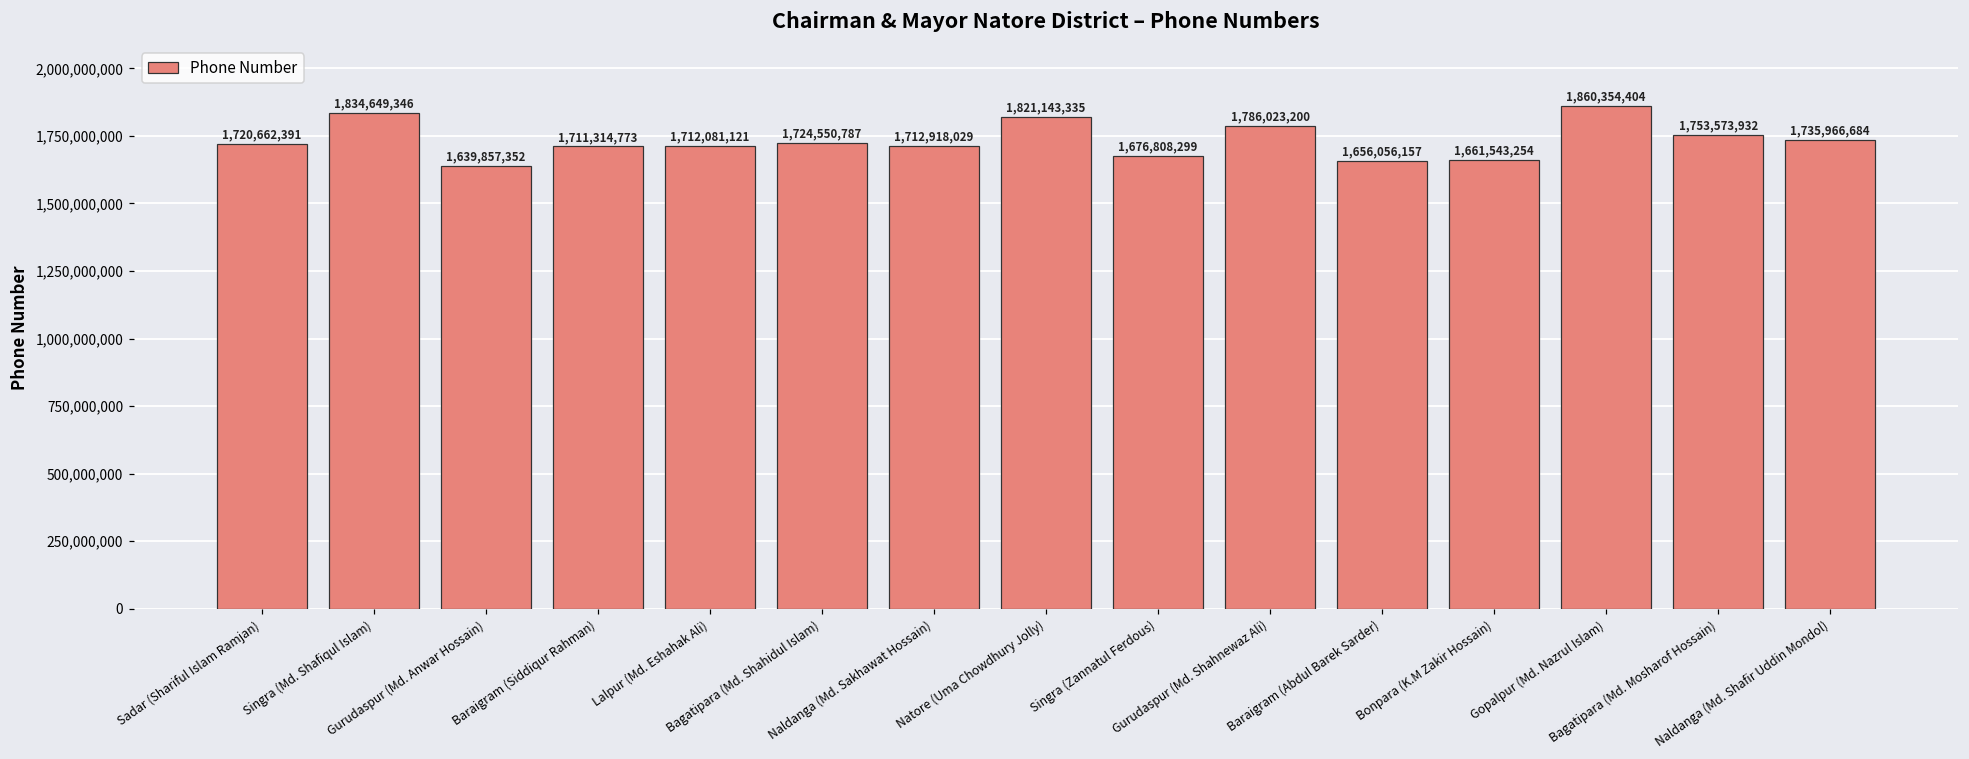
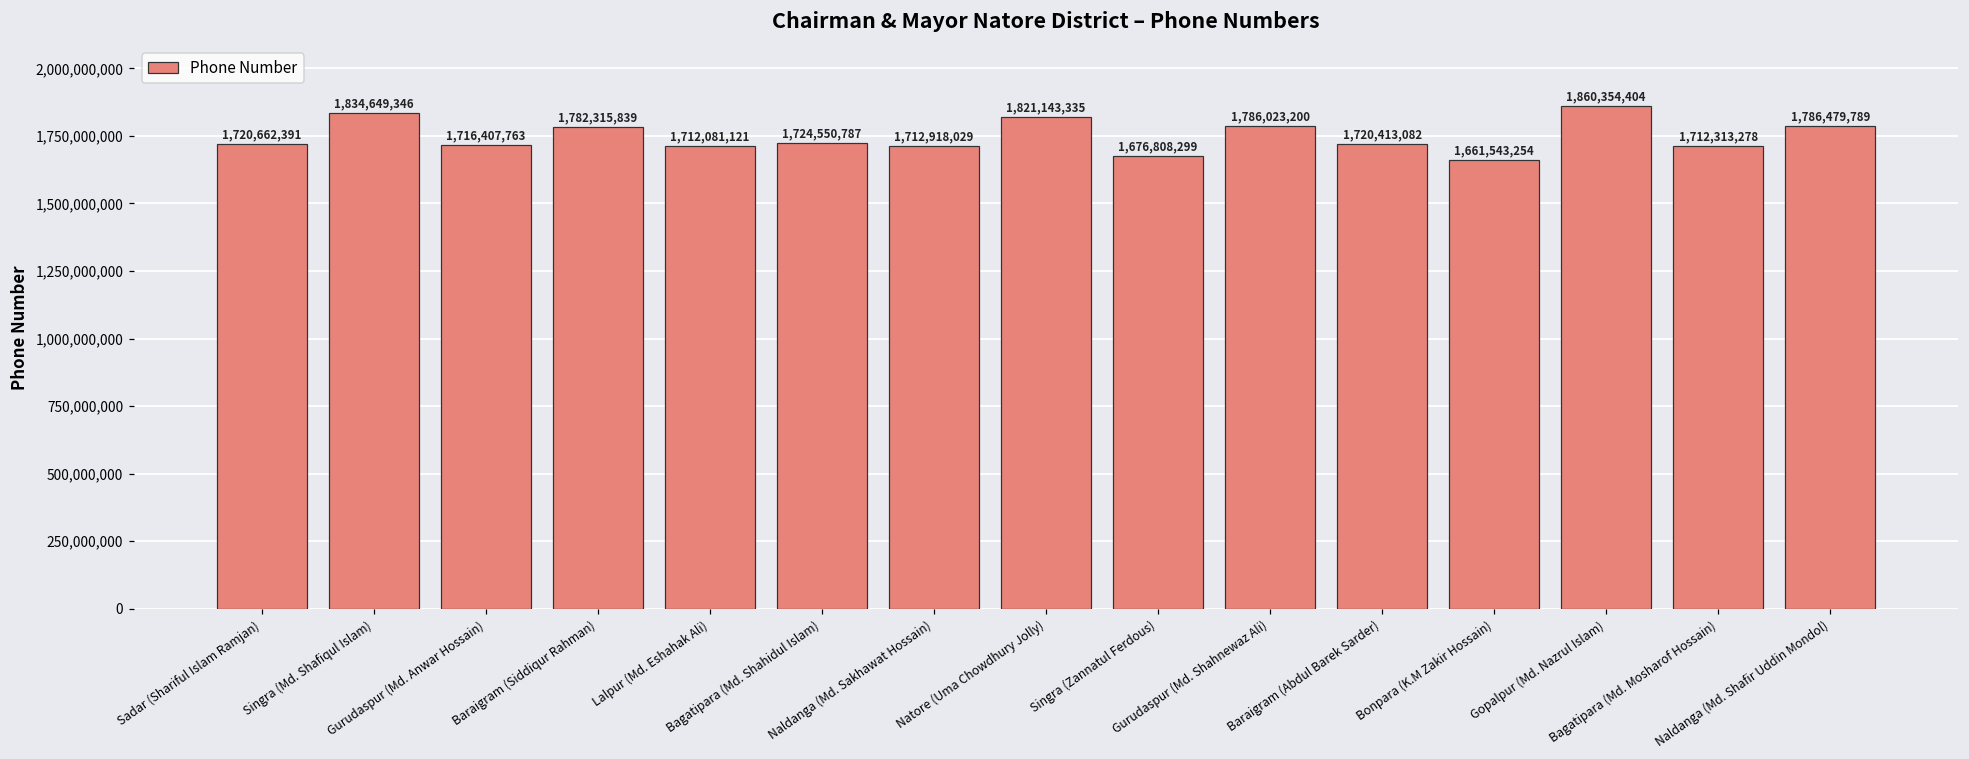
  {
    "Sadar (Shariful Islam Ramjan)": "1,720,662,391",
    "Singra (Md. Shafiqul Islam)": "1,834,649,346",
-   "Gurudaspur (Md. Anwar Hossain)": "1,639,857,352",
-   "Baraigram (Siddiqur Rahman)": "1,711,314,773",
+   "Gurudaspur (Md. Anwar Hossain)": "1,716,407,763",
+   "Baraigram (Siddiqur Rahman)": "1,782,315,839",
    "Lalpur (Md. Eshahak Ali)": "1,712,081,121",
    "Bagatipara (Md. Shahidul Islam)": "1,724,550,787",
    "Naldanga (Md. Sakhawat Hossain)": "1,712,918,029",
    "Natore (Uma Chowdhury Jolly)": "1,821,143,335",
    "Singra (Zannatul Ferdous)": "1,676,808,299",
    "Gurudaspur (Md. Shahnewaz Ali)": "1,786,023,200",
-   "Baraigram (Abdul Barek Sarder)": "1,656,056,157",
+   "Baraigram (Abdul Barek Sarder)": "1,720,413,082",
    "Bonpara (K.M Zakir Hossain)": "1,661,543,254",
    "Gopalpur (Md. Nazrul Islam)": "1,860,354,404",
-   "Bagatipara (Md. Mosharof Hossain)": "1,753,573,932",
-   "Naldanga (Md. Shafir Uddin Mondol)": "1,735,966,684"
+   "Bagatipara (Md. Mosharof Hossain)": "1,712,313,278",
+   "Naldanga (Md. Shafir Uddin Mondol)": "1,786,479,789"
  }
